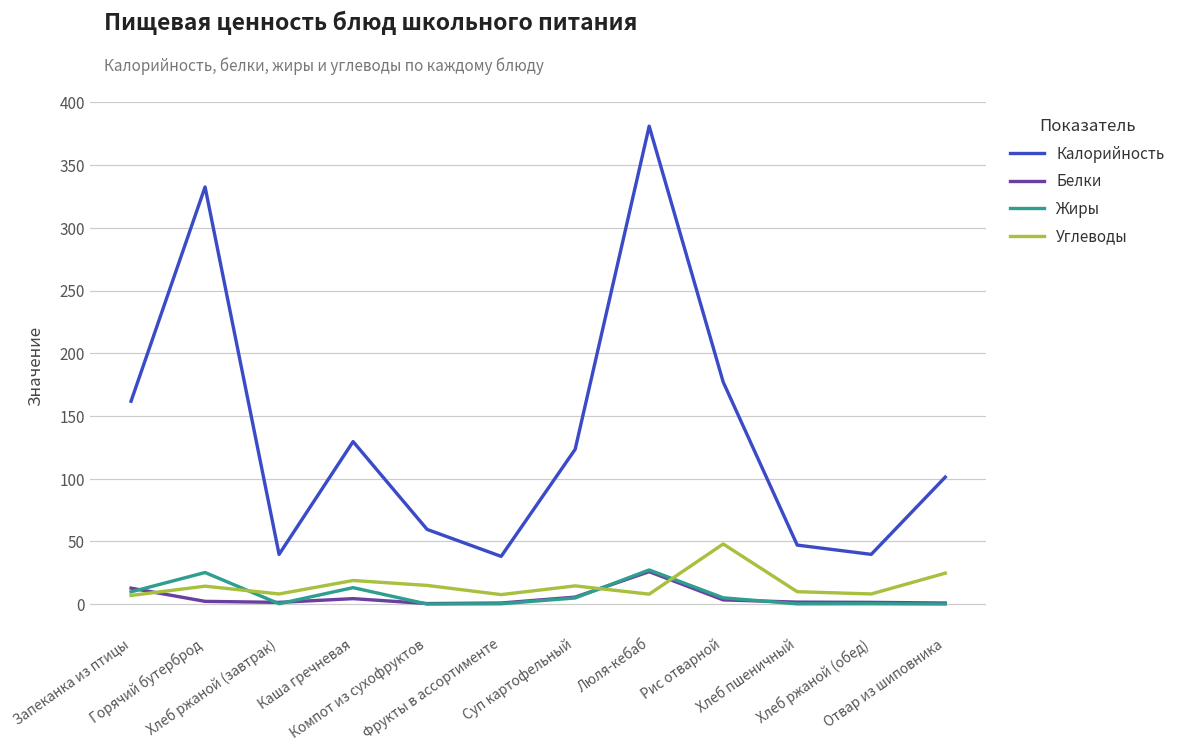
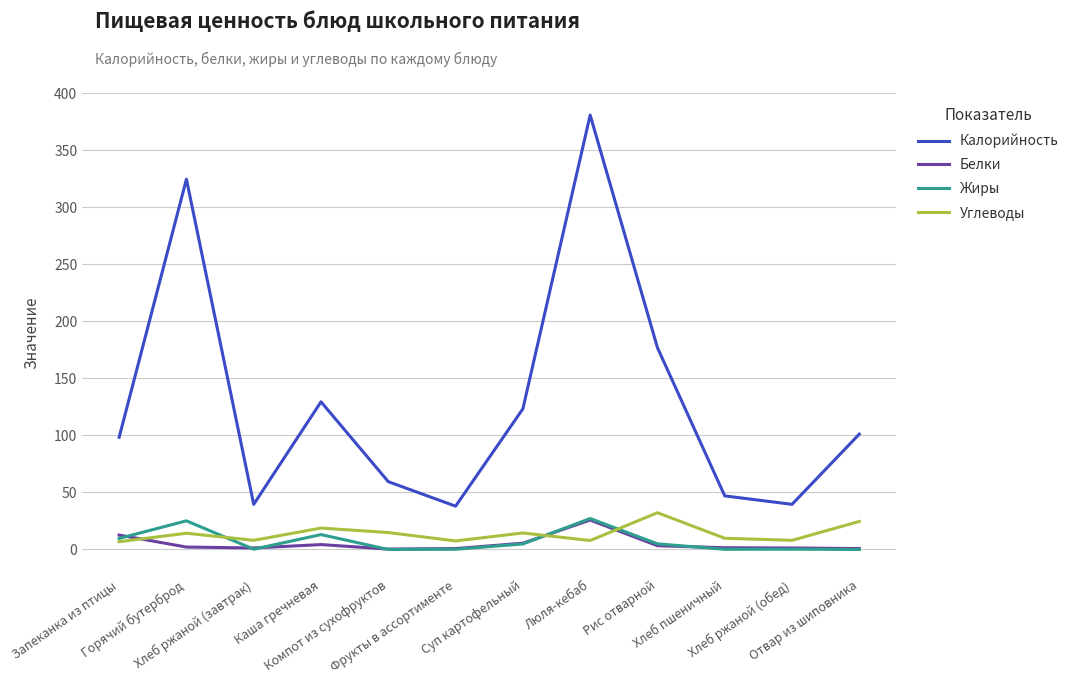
  {
    "Калорийность": {
-     "Запеканка из птицы": 162,
-     "Горячий бутерброд": 333,
+     "Запеканка из птицы": 98,
+     "Горячий бутерброд": 325,
      "Хлеб ржаной (завтрак)": 40,
      "Каша гречневая": 130,
      "Компот из сухофруктов": 59,
      "Фрукты в ассортименте": 38,
      "Суп картофельный": 123,
      "Люля-кебаб": 381,
      "Рис отварной": 177,
      "Хлеб пшеничный": 47,
      "Хлеб ржаной (обед)": 40,
      "Отвар из шиповника": 101
    },
    "Белки": {
      "Запеканка из птицы": 13,
      "Горячий бутерброд": 2,
      "Каша гречневая": 4
    },
    "Жиры": {
      "Запеканка из птицы": 10,
      "Горячий бутерброд": 25,
      "Каша гречневая": 13
    },
    "Углеводы": {
      "Запеканка из птицы": 7,
      "Горячий бутерброд": 14,
      "Хлеб ржаной (завтрак)": 8,
      "Каша гречневая": 19,
      "Компот из сухофруктов": 15,
      "Фрукты в ассортименте": 8,
      "Суп картофельный": 14,
      "Люля-кебаб": 8,
-     "Рис отварной": 48,
+     "Рис отварной": 32,
      "Хлеб пшеничный": 10,
      "Хлеб ржаной (обед)": 8,
      "Отвар из шиповника": 25
    }
  }
